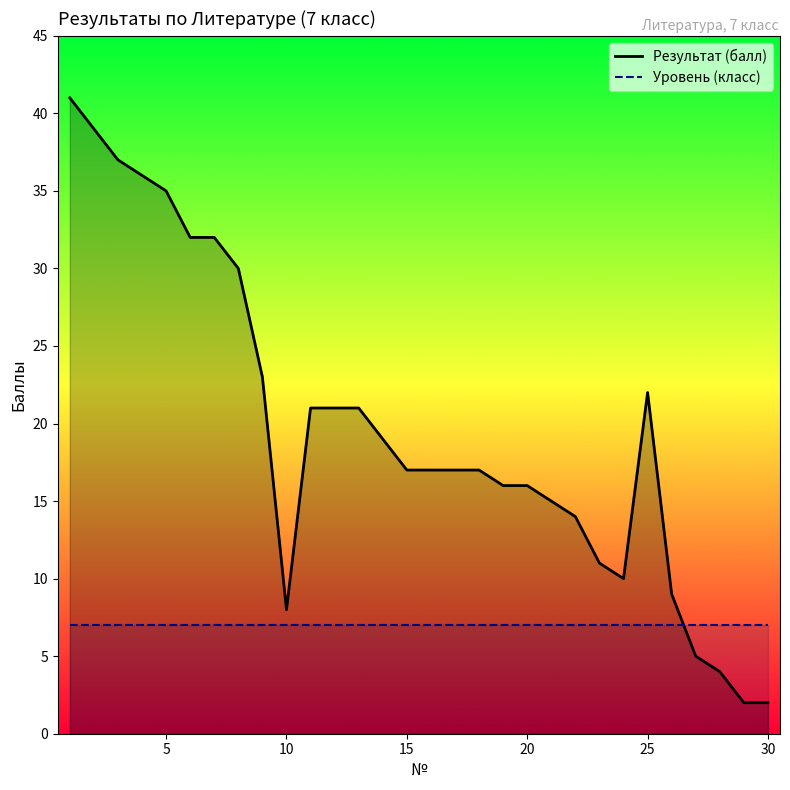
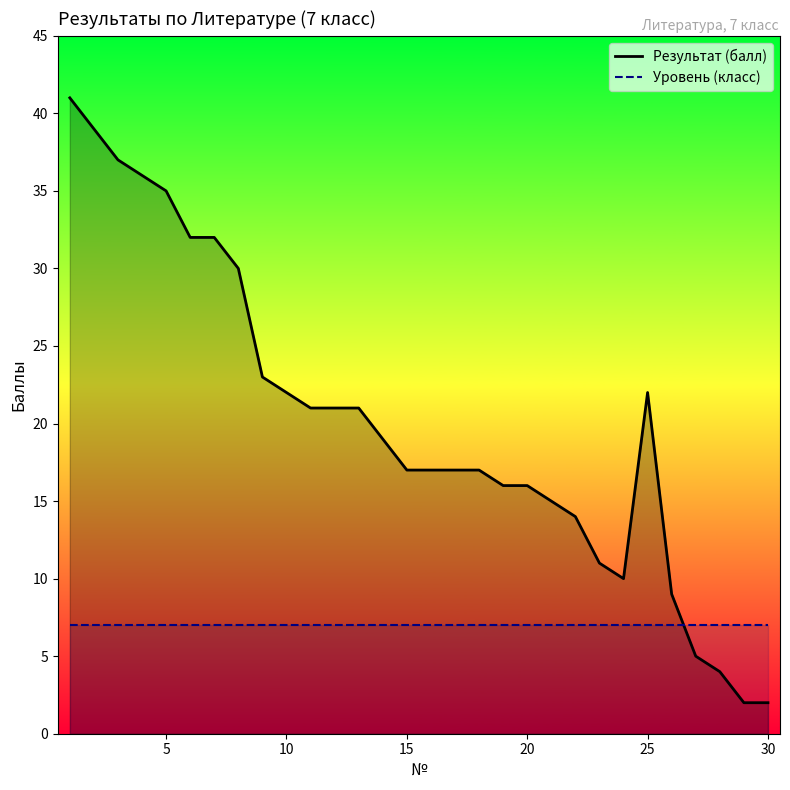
  {
    "Результат (балл)": {
      "5": 35,
-     "10": 8,
+     "10": 22,
      "15": 17,
      "20": 16,
      "25": 22,
      "30": 2
    },
    "Уровень (класс)": {
      "5": 7,
      "10": 7,
      "15": 7,
      "20": 7,
      "25": 7,
      "30": 7
    }
  }
